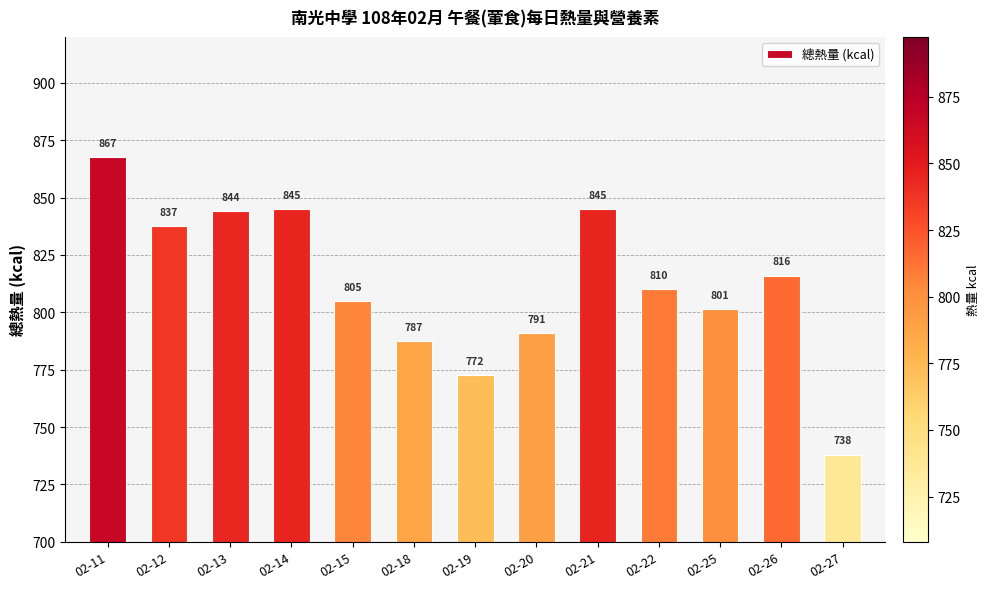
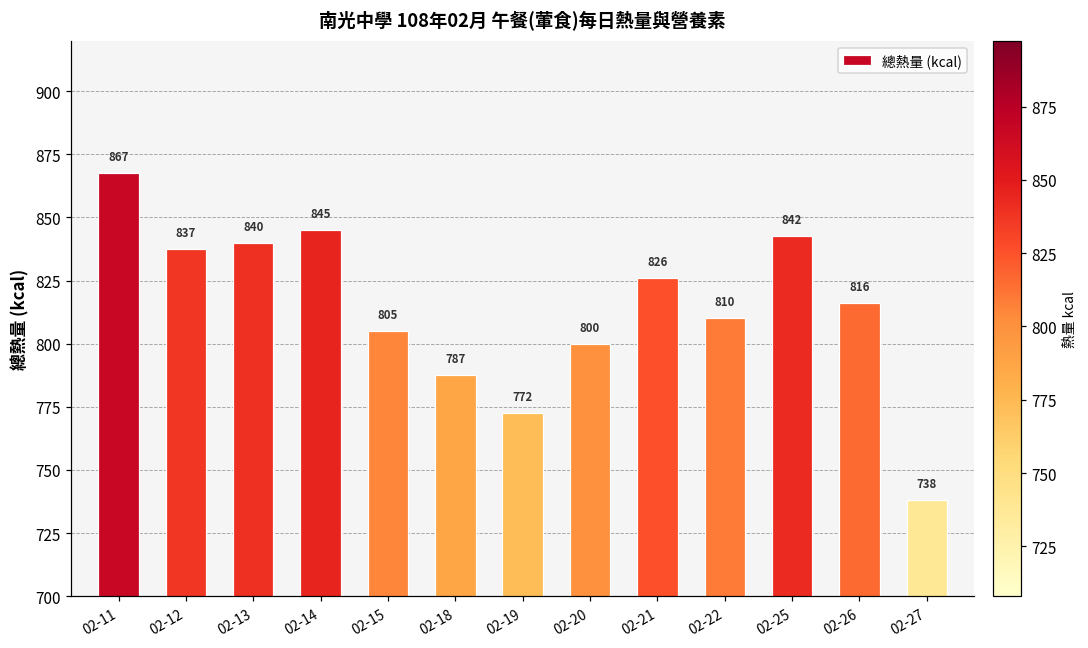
  {
    "02-11": 867,
    "02-12": 837,
-   "02-13": 844,
+   "02-13": 840,
    "02-14": 845,
    "02-15": 805,
    "02-18": 787,
    "02-19": 772,
-   "02-20": 791,
-   "02-21": 845,
+   "02-20": 800,
+   "02-21": 826,
    "02-22": 810,
-   "02-25": 801,
+   "02-25": 842,
    "02-26": 816,
    "02-27": 738
  }
